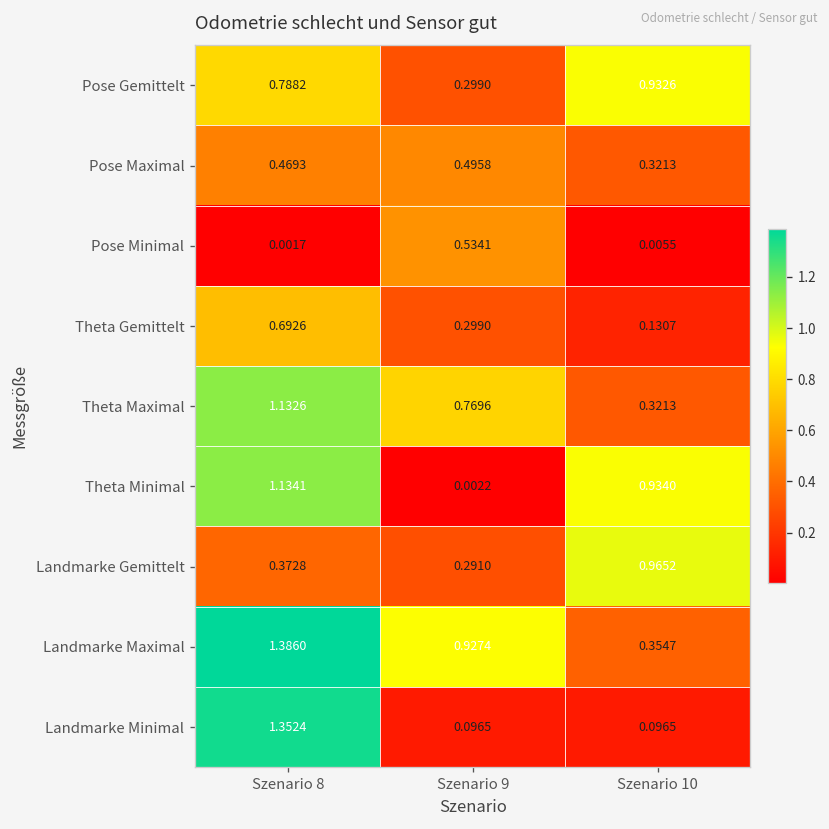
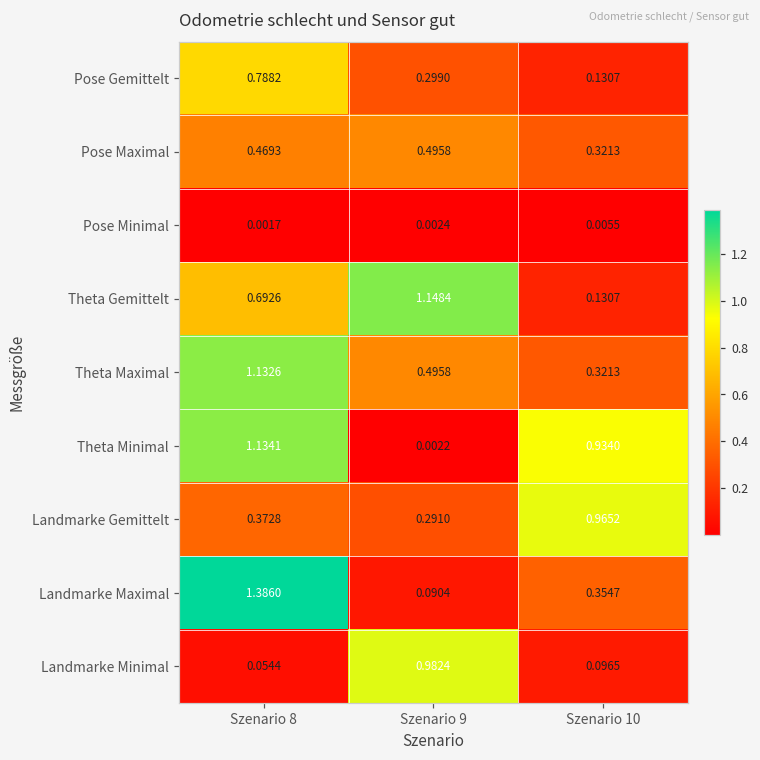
  {
    "Pose Gemittelt": {
      "Szenario 8": 0.7882,
      "Szenario 9": 0.2990,
-     "Szenario 10": 0.9326
+     "Szenario 10": 0.1307
    },
    "Pose Maximal": {
      "Szenario 8": 0.4693,
      "Szenario 9": 0.4958,
      "Szenario 10": 0.3213
    },
    "Pose Minimal": {
      "Szenario 8": 0.0017,
-     "Szenario 9": 0.5341,
+     "Szenario 9": 0.0024,
      "Szenario 10": 0.0055
    },
    "Theta Gemittelt": {
      "Szenario 8": 0.6926,
-     "Szenario 9": 0.2990,
+     "Szenario 9": 1.1484,
      "Szenario 10": 0.1307
    },
    "Theta Maximal": {
      "Szenario 8": 1.1326,
-     "Szenario 9": 0.7696,
+     "Szenario 9": 0.4958,
      "Szenario 10": 0.3213
    },
    "Theta Minimal": {
      "Szenario 8": 1.1341,
      "Szenario 9": 0.0022,
      "Szenario 10": 0.9340
    },
    "Landmarke Gemittelt": {
      "Szenario 8": 0.3728,
      "Szenario 9": 0.2910,
      "Szenario 10": 0.9652
    },
    "Landmarke Maximal": {
      "Szenario 8": 1.3860,
-     "Szenario 9": 0.9274,
+     "Szenario 9": 0.0904,
      "Szenario 10": 0.3547
    },
    "Landmarke Minimal": {
-     "Szenario 8": 1.3524,
-     "Szenario 9": 0.0965,
+     "Szenario 8": 0.0544,
+     "Szenario 9": 0.9824,
      "Szenario 10": 0.0965
    }
  }
